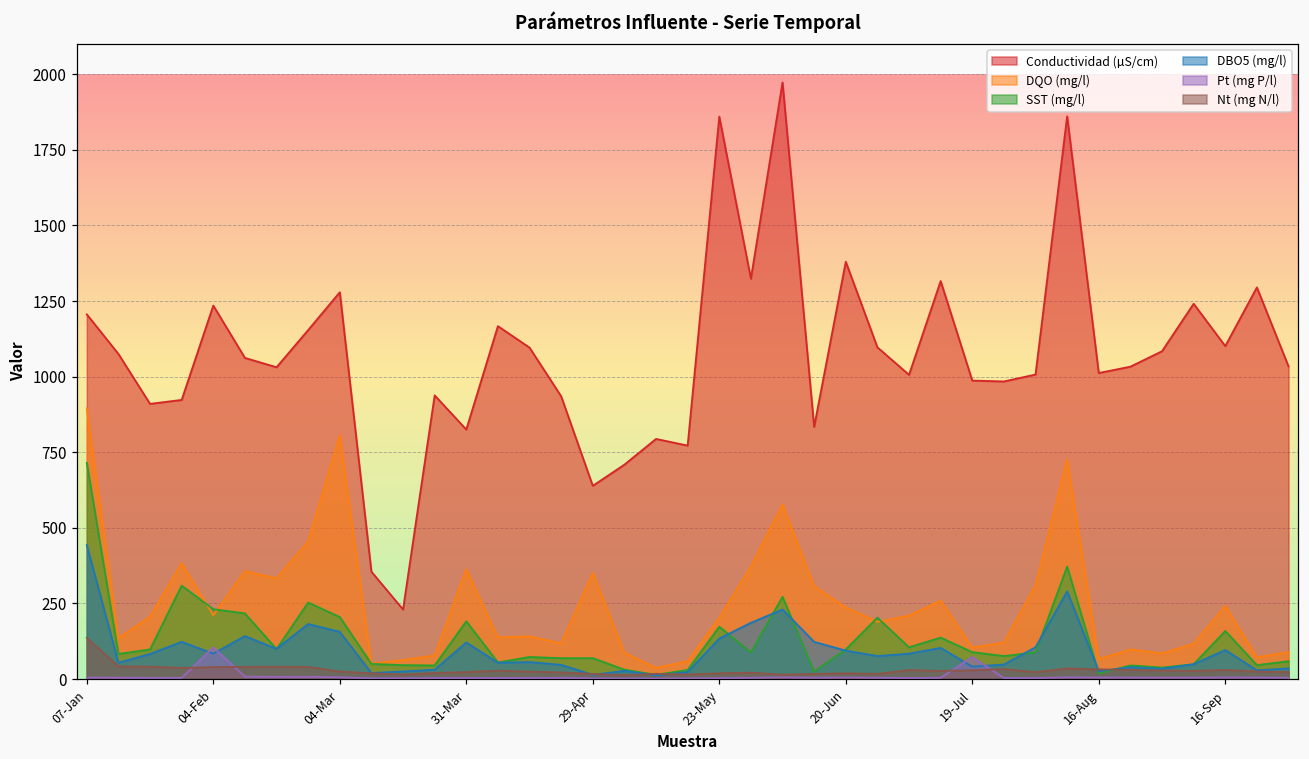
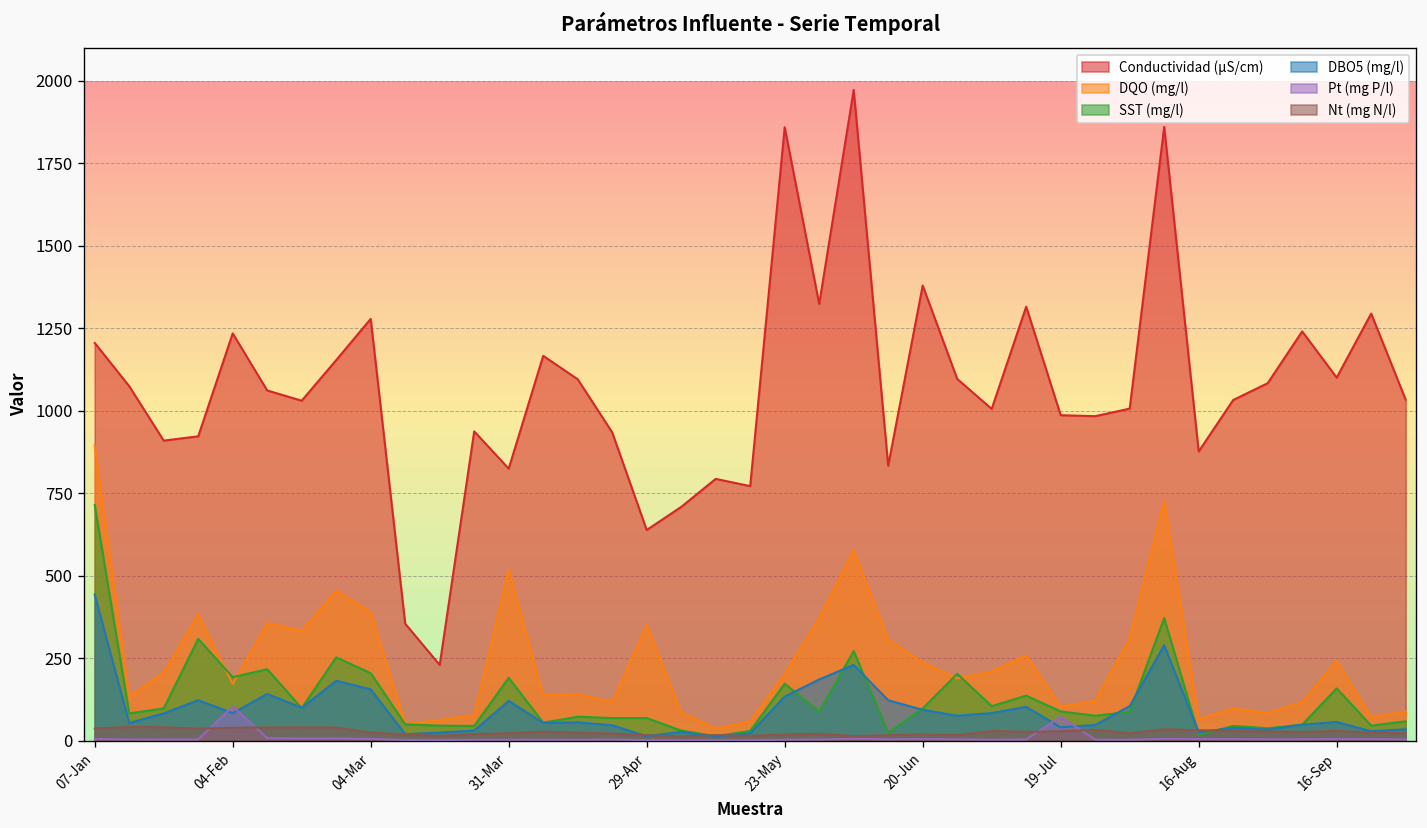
  {
    "Conductividad (µS/cm)": {
      "07-Jan": 1210,
      "04-Feb": 1240,
      "04-Mar": 1280,
      "31-Mar": 830,
      "29-Apr": 640,
      "23-May": 1860,
      "20-Jun": 1380,
      "19-Jul": 990,
-     "16-Aug": 1010,
+     "16-Aug": 880,
      "16-Sep": 1100
    },
    "DQO (mg/l)": {
      "07-Jan": 900,
-     "04-Feb": 210,
-     "04-Mar": 810,
-     "31-Mar": 360,
+     "04-Feb": 170,
+     "04-Mar": 390,
+     "31-Mar": 520,
      "29-Apr": 350,
      "23-May": 200,
      "20-Jun": 240,
      "19-Jul": 100,
      "16-Aug": 70,
      "16-Sep": 240
    },
    "SST (mg/l)": {
      "07-Jan": 720,
-     "04-Feb": 230,
+     "04-Feb": 190,
      "04-Mar": 210,
      "31-Mar": 190,
      "29-Apr": 70,
      "23-May": 170,
      "19-Jul": 90,
      "16-Sep": 160
    },
    "DBO5 (mg/l)": {
      "07-Jan": 440,
      "04-Feb": 80,
      "04-Mar": 160,
      "31-Mar": 120,
      "23-May": 130,
      "19-Jul": 40,
-     "16-Sep": 100
+     "16-Sep": 60
    },
    "Pt (mg P/l)": {
      "07-Jan": 10,
      "04-Feb": 100,
      "04-Mar": 10,
      "31-Mar": 0,
      "29-Apr": 0,
      "23-May": 0,
      "20-Jun": 10,
      "19-Jul": 70,
      "16-Aug": 10,
      "16-Sep": 10
    },
    "Nt (mg N/l)": {
-     "07-Jan": 140,
+     "07-Jan": 40,
      "04-Feb": 40,
      "04-Mar": 30,
      "31-Mar": 20,
      "23-May": 20,
      "20-Jun": 20,
      "19-Jul": 30,
      "16-Sep": 30
    }
  }
